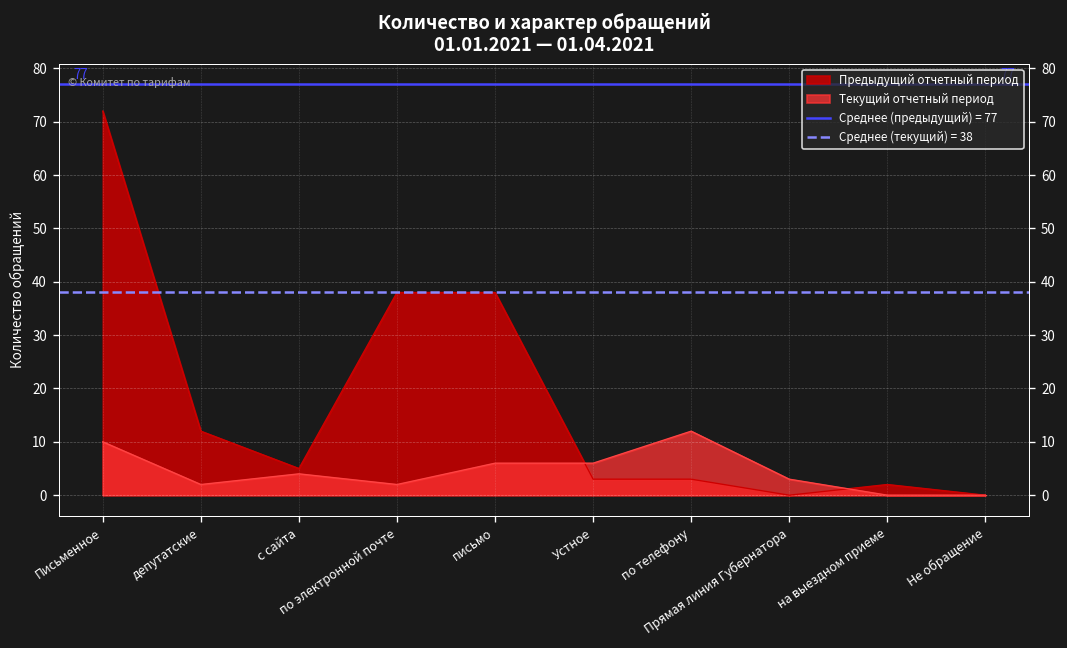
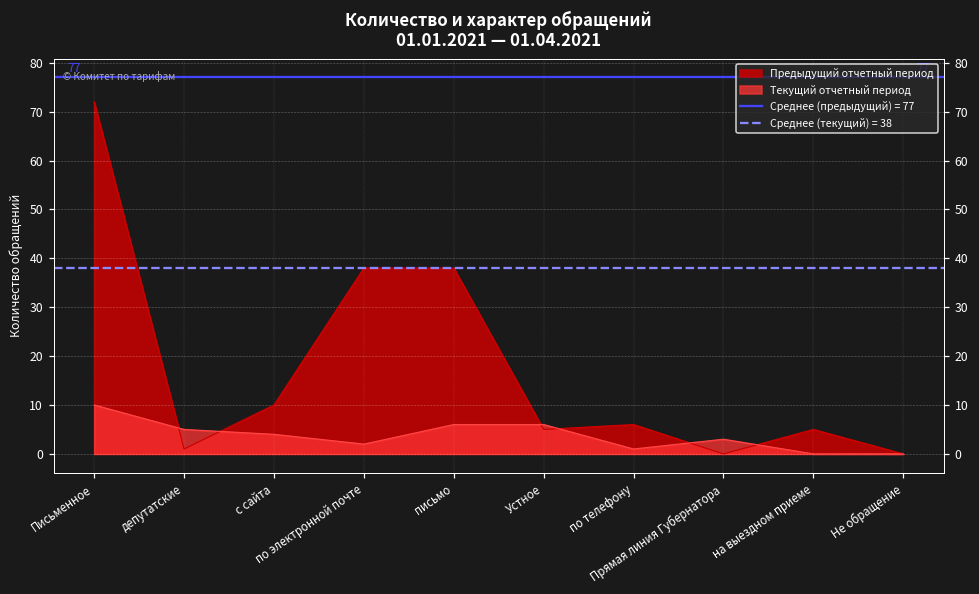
  {
    "Предыдущий отчетный период": {
      "Письменное": 72,
-     "депутатские": 12,
-     "с сайта": 5,
+     "депутатские": 1,
+     "с сайта": 10,
      "по электронной почте": 38,
      "письмо": 38,
-     "Устное": 3,
-     "по телефону": 3,
+     "Устное": 5,
+     "по телефону": 6,
      "Прямая линия Губернатора": 0,
-     "на выездном приеме": 2
+     "на выездном приеме": 5
    },
    "Текущий отчетный период": {
      "Письменное": 10,
-     "депутатские": 2,
+     "депутатские": 5,
      "с сайта": 4,
      "по электронной почте": 2,
      "письмо": 6,
      "Устное": 6,
-     "по телефону": 12,
+     "по телефону": 1,
      "Прямая линия Губернатора": 3,
      "на выездном приеме": 0
    }
  }
